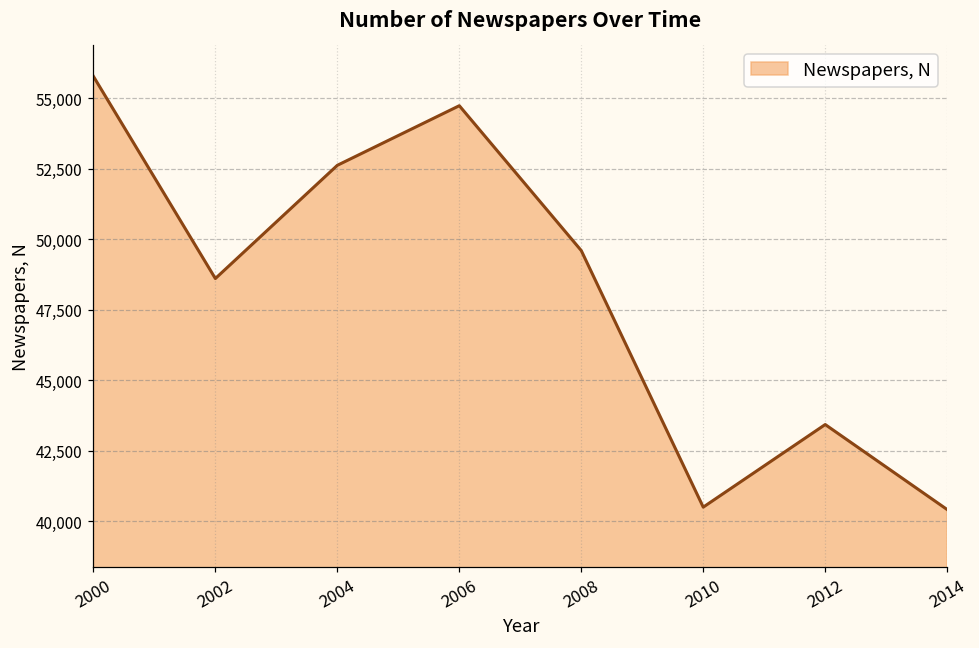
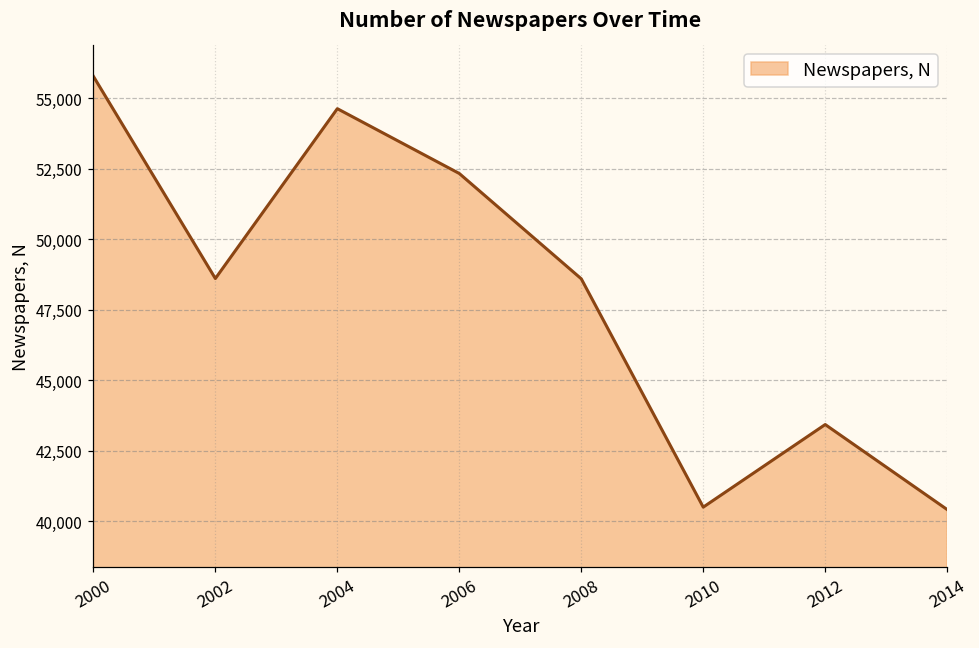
  {
    "2000": "55,800",
    "2002": "48,600",
-   "2004": "52,600",
-   "2006": "54,700",
-   "2008": "49,600",
+   "2004": "54,600",
+   "2006": "52,300",
+   "2008": "48,600",
    "2010": "40,500",
    "2012": "43,400",
    "2014": "40,400"
  }
